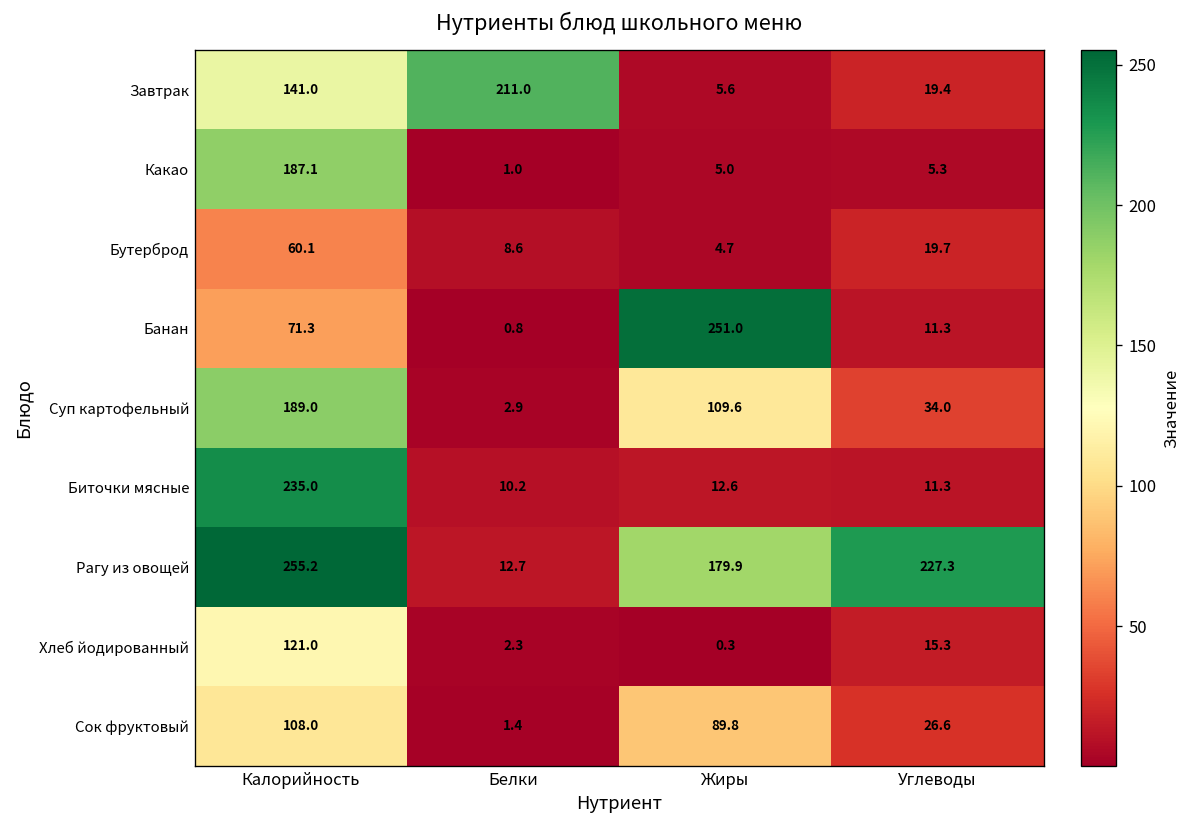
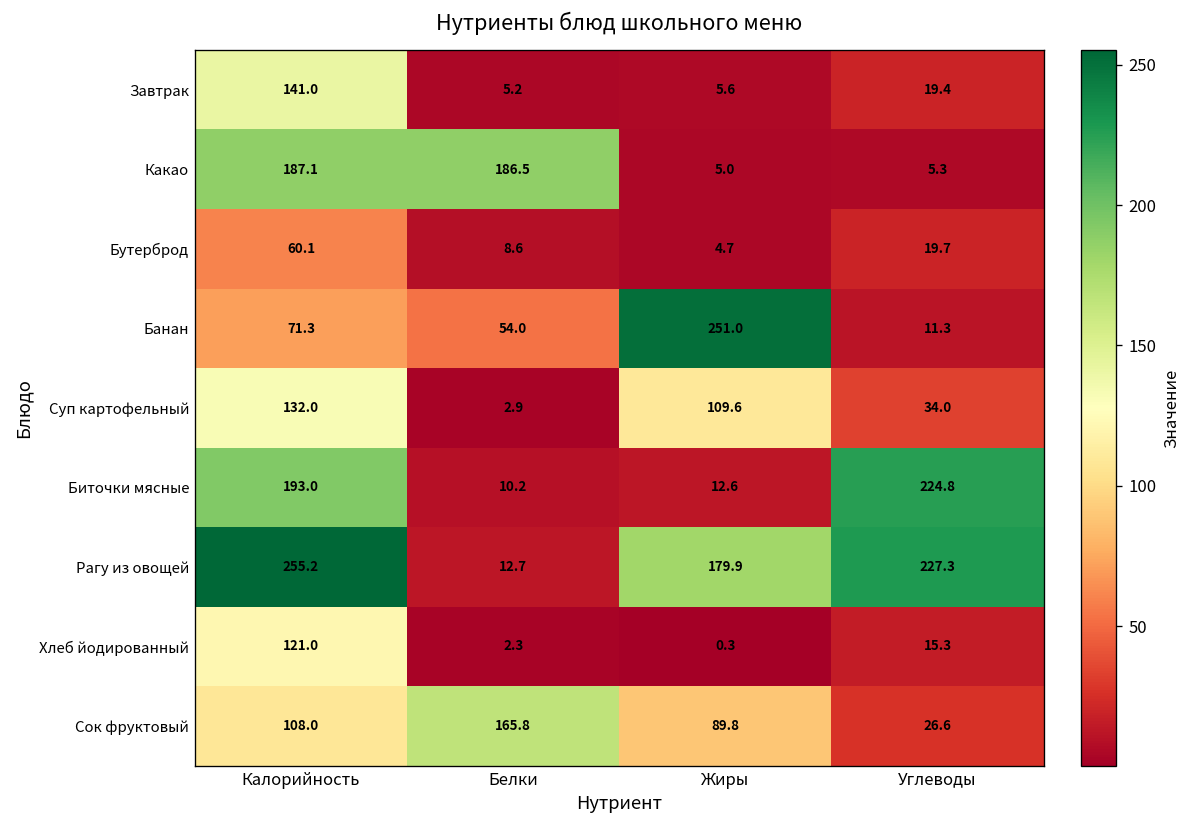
  {
    "Завтрак": {
      "Калорийность": 141.0,
-     "Белки": 211.0,
+     "Белки": 5.2,
      "Жиры": 5.6,
      "Углеводы": 19.4
    },
    "Какао": {
      "Калорийность": 187.1,
-     "Белки": 1.0,
+     "Белки": 186.5,
      "Жиры": 5.0,
      "Углеводы": 5.3
    },
    "Бутерброд": {
      "Калорийность": 60.1,
      "Белки": 8.6,
      "Жиры": 4.7,
      "Углеводы": 19.7
    },
    "Банан": {
      "Калорийность": 71.3,
-     "Белки": 0.8,
+     "Белки": 54.0,
      "Жиры": 251.0,
      "Углеводы": 11.3
    },
    "Суп картофельный": {
-     "Калорийность": 189.0,
+     "Калорийность": 132.0,
      "Белки": 2.9,
      "Жиры": 109.6,
      "Углеводы": 34.0
    },
    "Биточки мясные": {
-     "Калорийность": 235.0,
+     "Калорийность": 193.0,
      "Белки": 10.2,
      "Жиры": 12.6,
-     "Углеводы": 11.3
+     "Углеводы": 224.8
    },
    "Рагу из овощей": {
      "Калорийность": 255.2,
      "Белки": 12.7,
      "Жиры": 179.9,
      "Углеводы": 227.3
    },
    "Хлеб йодированный": {
      "Калорийность": 121.0,
      "Белки": 2.3,
      "Жиры": 0.3,
      "Углеводы": 15.3
    },
    "Сок фруктовый": {
      "Калорийность": 108.0,
-     "Белки": 1.4,
+     "Белки": 165.8,
      "Жиры": 89.8,
      "Углеводы": 26.6
    }
  }
